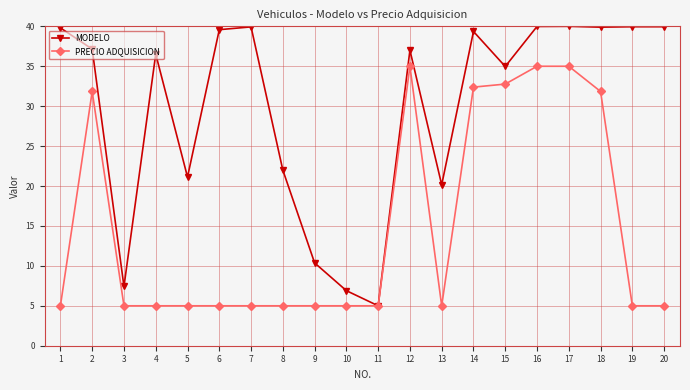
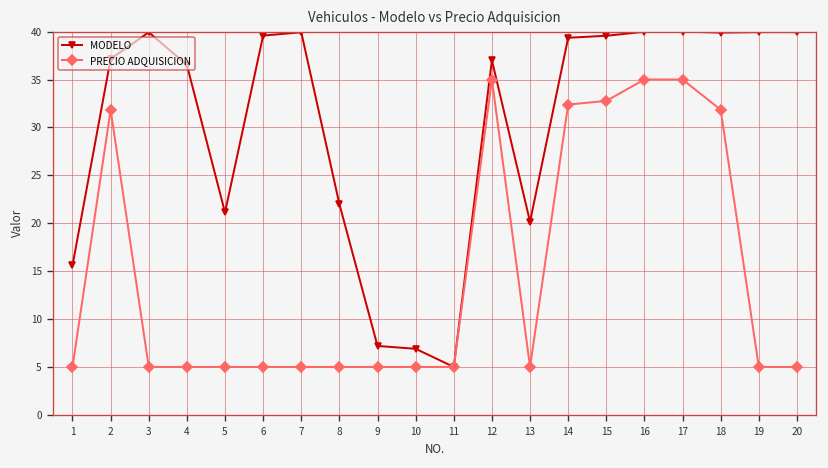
  {
    "MODELO": {
-     "1": 40,
-     "3": 7,
+     "1": 16,
+     "3": 40,
      "5": 21,
      "6": 40,
      "7": 40,
      "8": 22,
-     "9": 10,
+     "9": 7,
      "10": 7,
      "12": 37,
      "13": 20,
      "14": 39,
-     "15": 35,
+     "15": 40,
      "16": 40,
      "17": 40,
      "18": 40,
      "19": 40,
      "20": 40
    },
    "PRECIO ADQUISICION": {
      "1": 5,
      "2": 32,
      "3": 5,
      "4": 5,
      "5": 5,
      "6": 5,
      "7": 5,
      "8": 5,
      "9": 5,
      "10": 5,
      "12": 35,
      "13": 5,
      "14": 32,
      "15": 33,
      "16": 35,
      "17": 35,
      "18": 32,
      "19": 5,
      "20": 5
    }
  }
